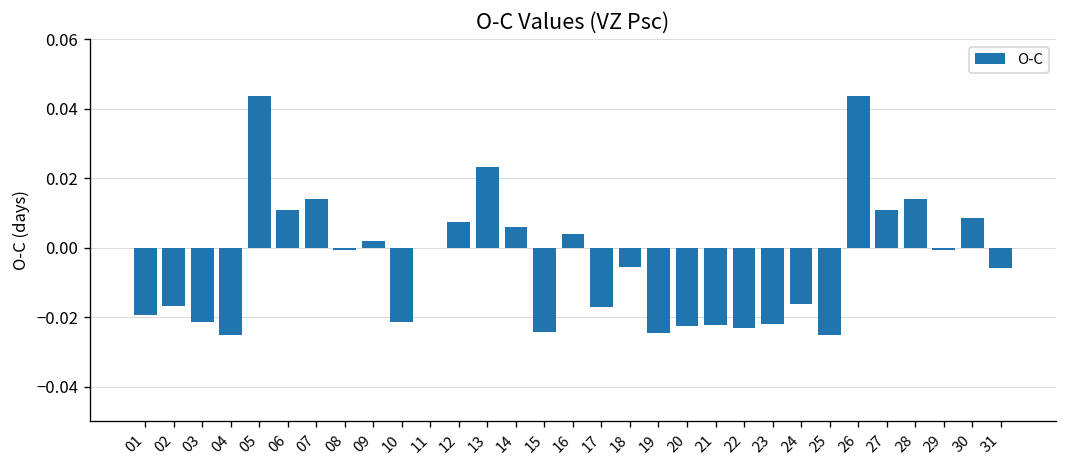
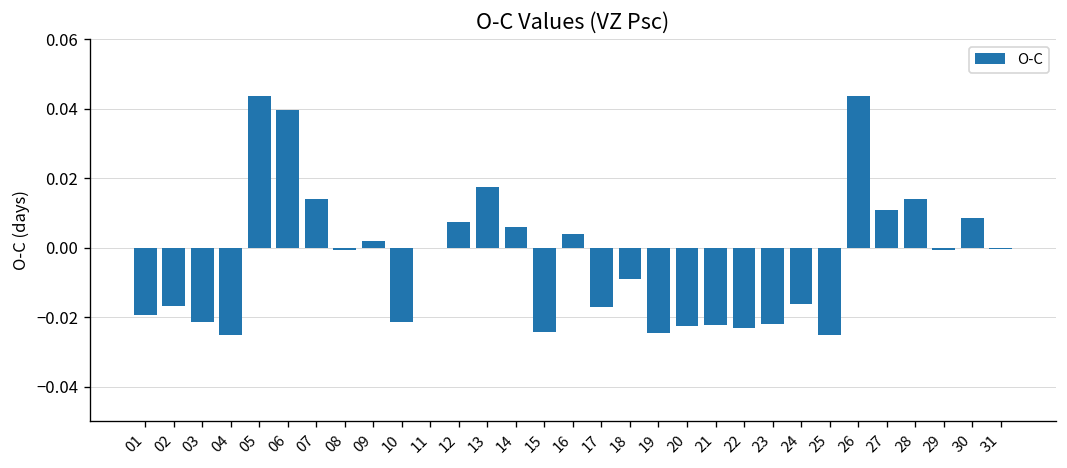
  {
    "01": -0.019,
    "02": -0.017,
    "03": -0.022,
    "04": -0.025,
    "05": 0.044,
-   "06": 0.011,
+   "06": 0.040,
    "07": 0.014,
    "09": 0.002,
    "10": -0.021,
    "11": 0.000,
    "12": 0.007,
-   "13": 0.023,
+   "13": 0.018,
    "14": 0.006,
    "15": -0.024,
    "16": 0.004,
    "17": -0.017,
-   "18": -0.006,
+   "18": -0.009,
    "19": -0.025,
    "20": -0.023,
    "21": -0.022,
    "22": -0.023,
    "23": -0.022,
    "24": -0.016,
    "25": -0.025,
    "26": 0.044,
    "27": 0.011,
    "28": 0.014,
    "30": 0.008,
-   "31": -0.006
+   "31": 0.000
  }
